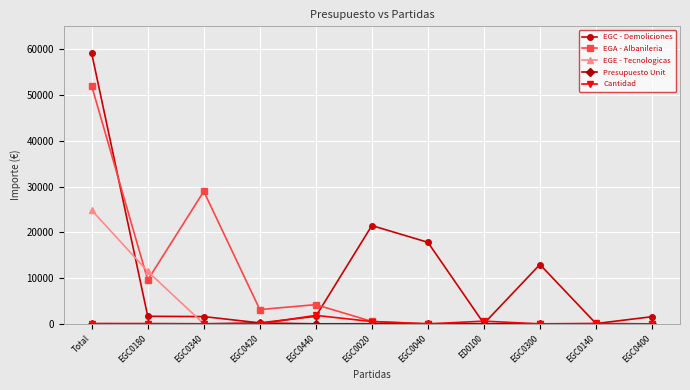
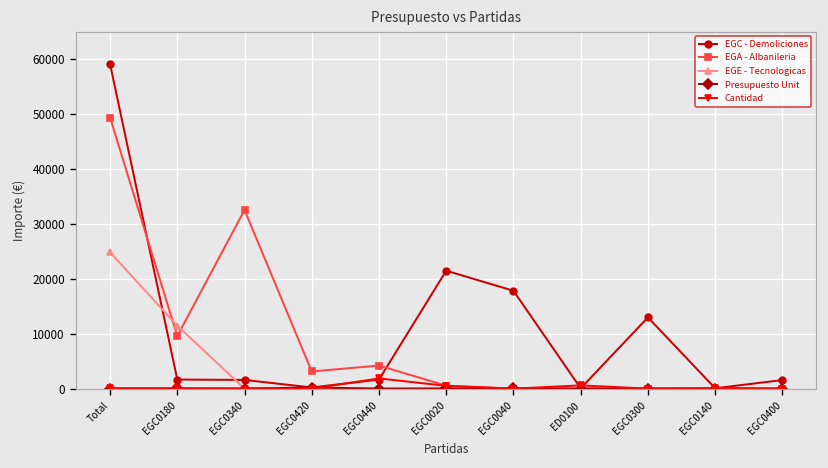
  {
    "EGA - Albanileria": {
-     "Total": 52000,
+     "Total": 49000,
      "EGC0180": 10000,
-     "EGC0340": 29000,
+     "EGC0340": 33000,
      "EGC0420": 3000,
      "EGC0440": 4000
    },
    "EGE - Tecnologicas": {
      "Total": 25000,
      "EGC0180": 11000
    }
  }
